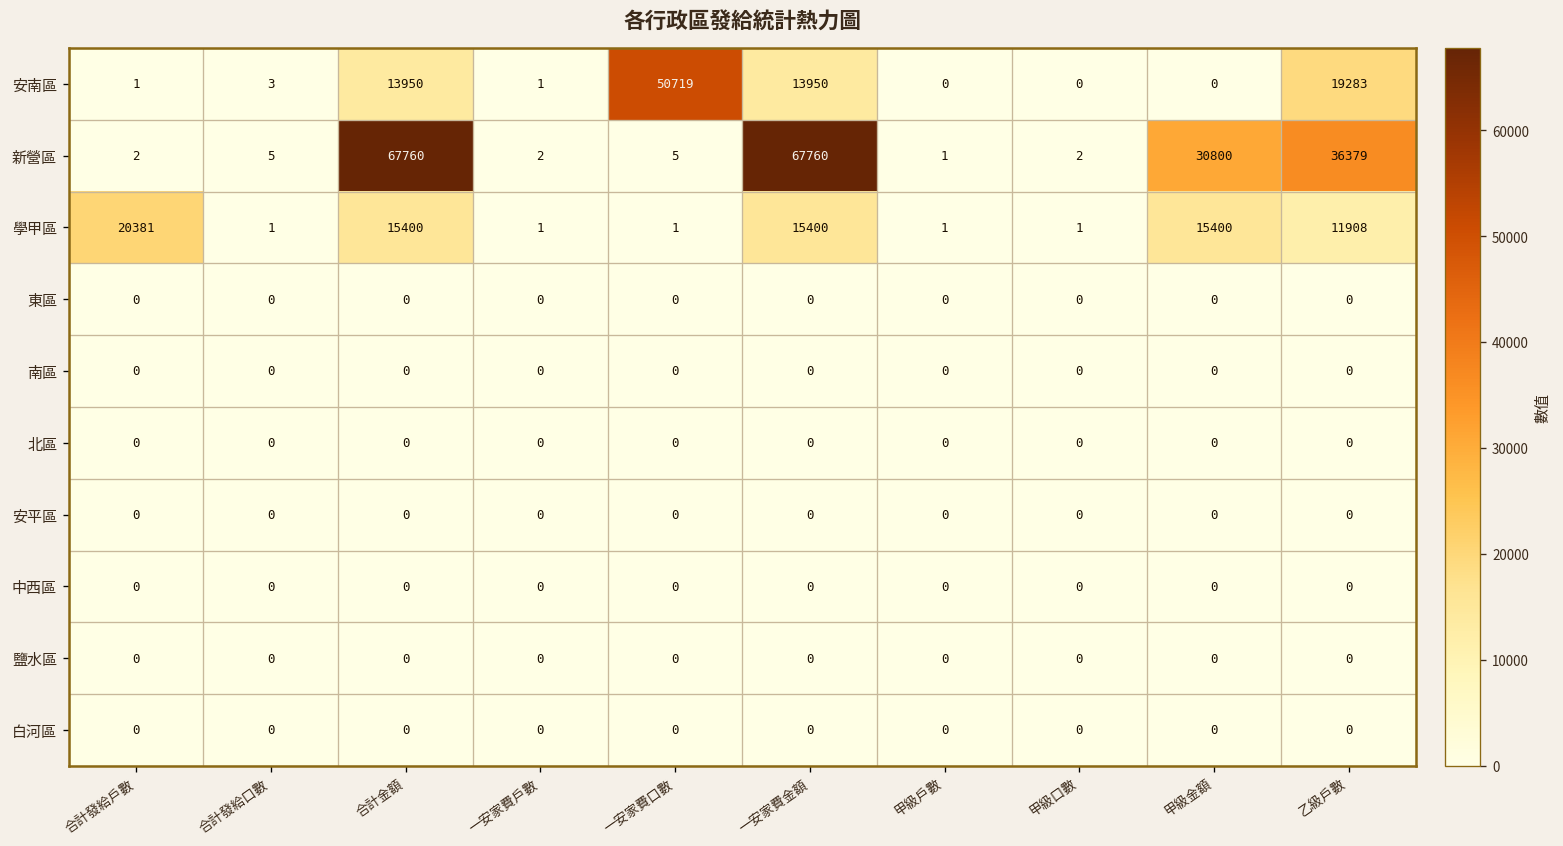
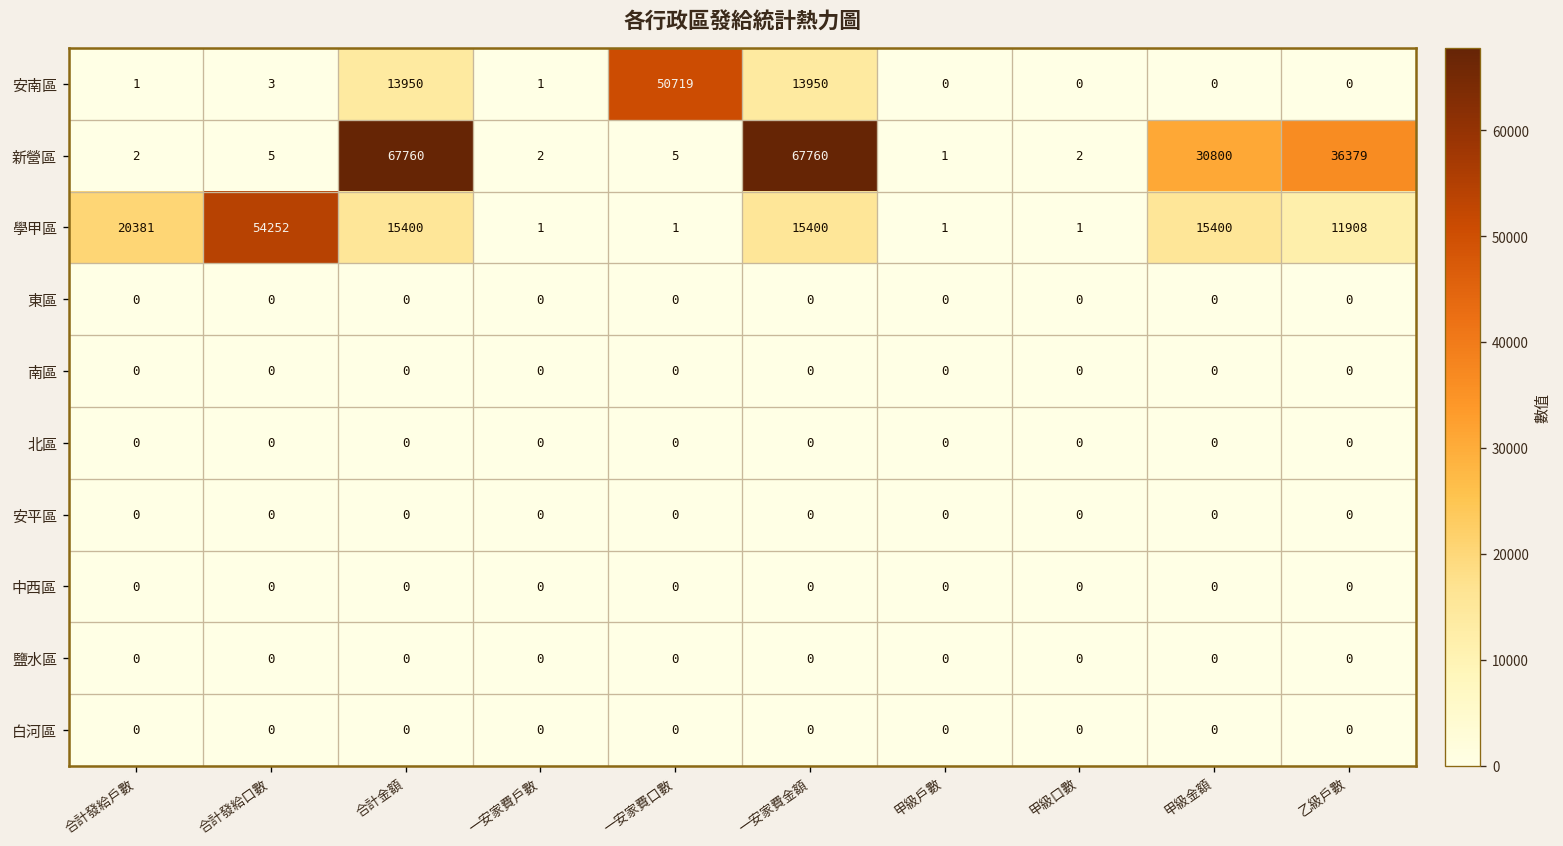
  {
    "安南區": {
      "合計發給戶數": 1,
      "合計發給口數": 3,
      "合計金額": 13950,
      "一安家費戶數": 1,
      "一安家費口數": 50719,
      "一安家費金額": 13950,
      "甲級戶數": 0,
      "甲級口數": 0,
      "甲級金額": 0,
-     "乙級戶數": 19283
+     "乙級戶數": 0
    },
    "新營區": {
      "合計發給戶數": 2,
      "合計發給口數": 5,
      "合計金額": 67760,
      "一安家費戶數": 2,
      "一安家費口數": 5,
      "一安家費金額": 67760,
      "甲級戶數": 1,
      "甲級口數": 2,
      "甲級金額": 30800,
      "乙級戶數": 36379
    },
    "學甲區": {
      "合計發給戶數": 20381,
-     "合計發給口數": 1,
+     "合計發給口數": 54252,
      "合計金額": 15400,
      "一安家費戶數": 1,
      "一安家費口數": 1,
      "一安家費金額": 15400,
      "甲級戶數": 1,
      "甲級口數": 1,
      "甲級金額": 15400,
      "乙級戶數": 11908
    },
    "東區": {
      "合計發給戶數": 0,
      "合計發給口數": 0,
      "合計金額": 0,
      "一安家費戶數": 0,
      "一安家費口數": 0,
      "一安家費金額": 0,
      "甲級戶數": 0,
      "甲級口數": 0,
      "甲級金額": 0,
      "乙級戶數": 0
    },
    "南區": {
      "合計發給戶數": 0,
      "合計發給口數": 0,
      "合計金額": 0,
      "一安家費戶數": 0,
      "一安家費口數": 0,
      "一安家費金額": 0,
      "甲級戶數": 0,
      "甲級口數": 0,
      "甲級金額": 0,
      "乙級戶數": 0
    },
    "北區": {
      "合計發給戶數": 0,
      "合計發給口數": 0,
      "合計金額": 0,
      "一安家費戶數": 0,
      "一安家費口數": 0,
      "一安家費金額": 0,
      "甲級戶數": 0,
      "甲級口數": 0,
      "甲級金額": 0,
      "乙級戶數": 0
    },
    "安平區": {
      "合計發給戶數": 0,
      "合計發給口數": 0,
      "合計金額": 0,
      "一安家費戶數": 0,
      "一安家費口數": 0,
      "一安家費金額": 0,
      "甲級戶數": 0,
      "甲級口數": 0,
      "甲級金額": 0,
      "乙級戶數": 0
    },
    "中西區": {
      "合計發給戶數": 0,
      "合計發給口數": 0,
      "合計金額": 0,
      "一安家費戶數": 0,
      "一安家費口數": 0,
      "一安家費金額": 0,
      "甲級戶數": 0,
      "甲級口數": 0,
      "甲級金額": 0,
      "乙級戶數": 0
    },
    "鹽水區": {
      "合計發給戶數": 0,
      "合計發給口數": 0,
      "合計金額": 0,
      "一安家費戶數": 0,
      "一安家費口數": 0,
      "一安家費金額": 0,
      "甲級戶數": 0,
      "甲級口數": 0,
      "甲級金額": 0,
      "乙級戶數": 0
    },
    "白河區": {
      "合計發給戶數": 0,
      "合計發給口數": 0,
      "合計金額": 0,
      "一安家費戶數": 0,
      "一安家費口數": 0,
      "一安家費金額": 0,
      "甲級戶數": 0,
      "甲級口數": 0,
      "甲級金額": 0,
      "乙級戶數": 0
    }
  }
